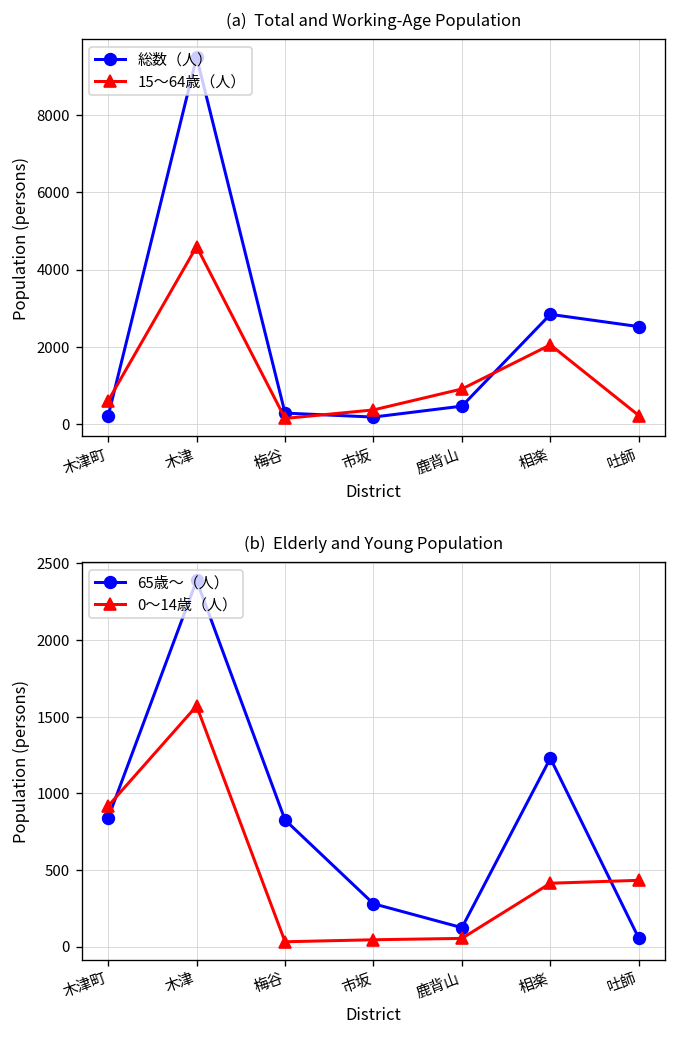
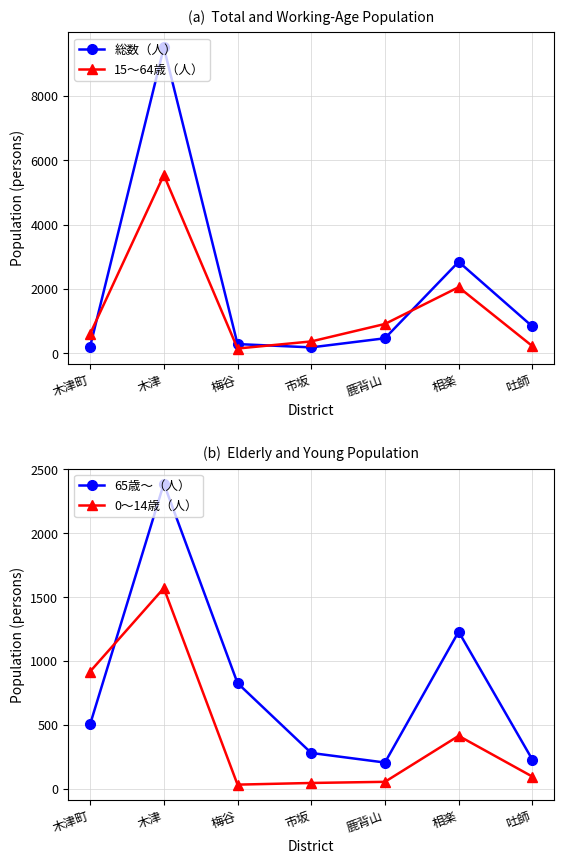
  {
    "(a) Total and Working-Age Population": {
      "総数（人）": {
        "木津町": 200,
        "梅谷": 300,
        "市坂": 200,
        "鹿背山": 500,
        "相楽": 2800,
-       "吐師": 2500
+       "吐師": 800
      },
      "15～64歳（人）": {
        "木津町": 600,
-       "木津": 4600,
+       "木津": 5500,
        "梅谷": 200,
        "市坂": 400,
        "鹿背山": 900,
        "相楽": 2100,
        "吐師": 200
      }
    },
    "(b) Elderly and Young Population": {
      "65歳～（人）": {
-       "木津町": 840,
+       "木津町": 500,
        "梅谷": 830,
        "市坂": 280,
-       "鹿背山": 120,
+       "鹿背山": 200,
        "相楽": 1230,
-       "吐師": 50
+       "吐師": 230
      },
      "0～14歳（人）": {
        "木津町": 920,
        "木津": 1570,
        "梅谷": 30,
        "市坂": 40,
        "鹿背山": 50,
        "相楽": 410,
-       "吐師": 430
+       "吐師": 90
      }
    }
  }
